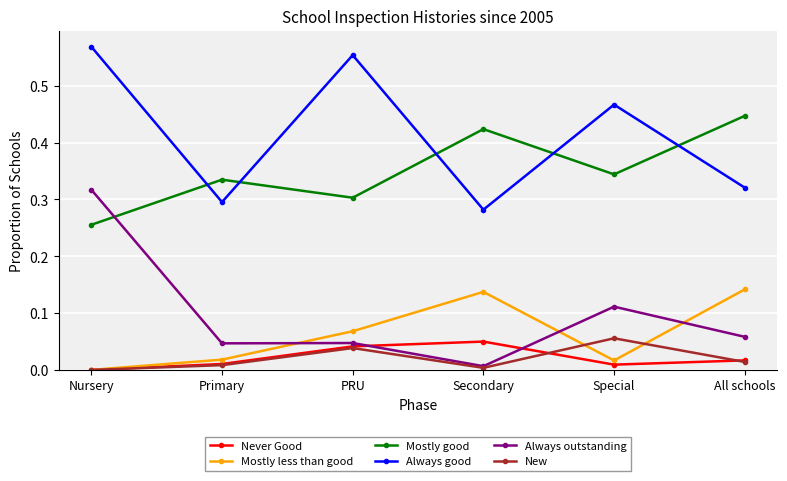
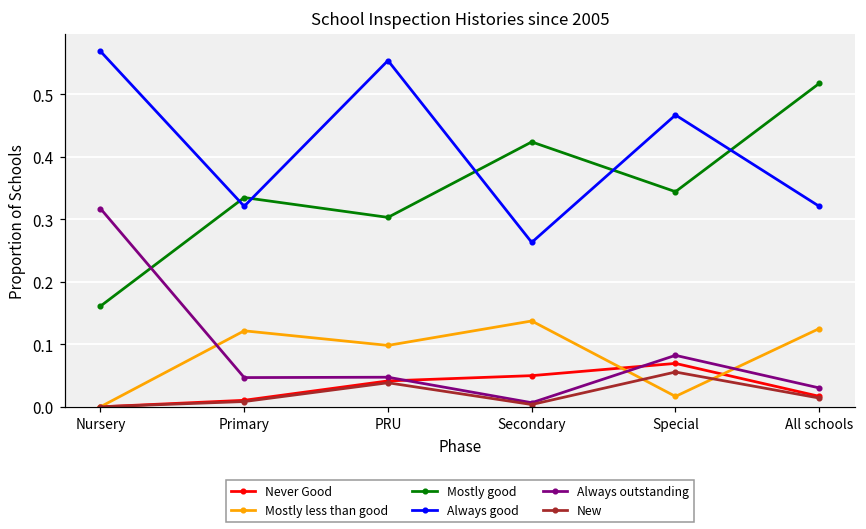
  {
    "Never Good": {
      "Secondary": 0.05,
-     "Special": 0.01
+     "Special": 0.07
    },
    "Mostly less than good": {
-     "Primary": 0.02,
-     "PRU": 0.07,
+     "Primary": 0.12,
+     "PRU": 0.10,
      "Secondary": 0.14,
      "Special": 0.02,
-     "All schools": 0.14
+     "All schools": 0.13
    },
    "Mostly good": {
-     "Nursery": 0.26,
+     "Nursery": 0.16,
      "Primary": 0.33,
      "PRU": 0.30,
      "Secondary": 0.42,
      "Special": 0.34,
-     "All schools": 0.45
+     "All schools": 0.52
    },
    "Always good": {
      "Nursery": 0.57,
-     "Primary": 0.30,
+     "Primary": 0.32,
      "PRU": 0.55,
-     "Secondary": 0.28,
+     "Secondary": 0.26,
      "Special": 0.47,
      "All schools": 0.32
    },
    "Always outstanding": {
      "Nursery": 0.32,
      "Primary": 0.05,
      "PRU": 0.05,
-     "Special": 0.11,
-     "All schools": 0.06
+     "Special": 0.08,
+     "All schools": 0.03
    },
    "New": {
      "Special": 0.06
    }
  }
